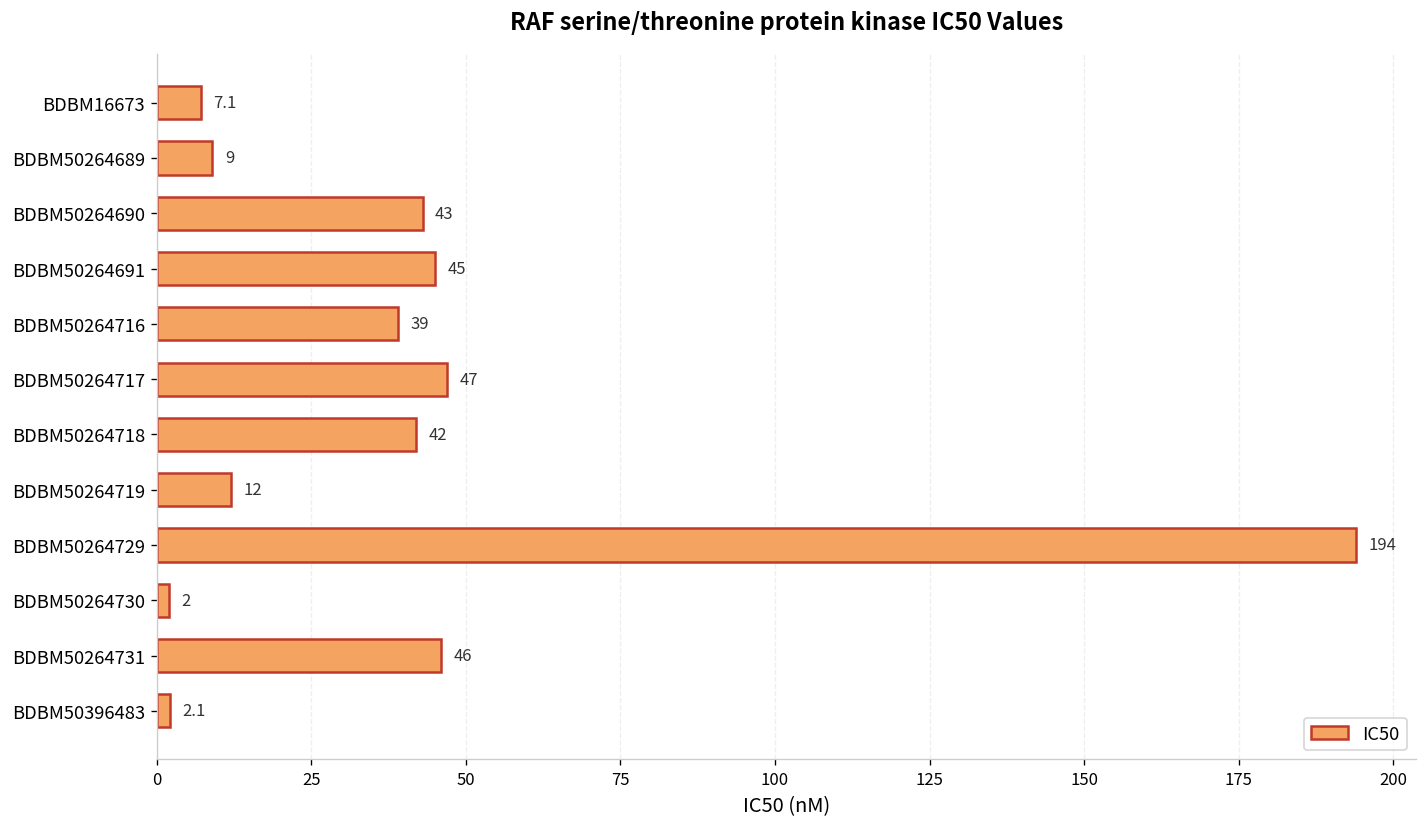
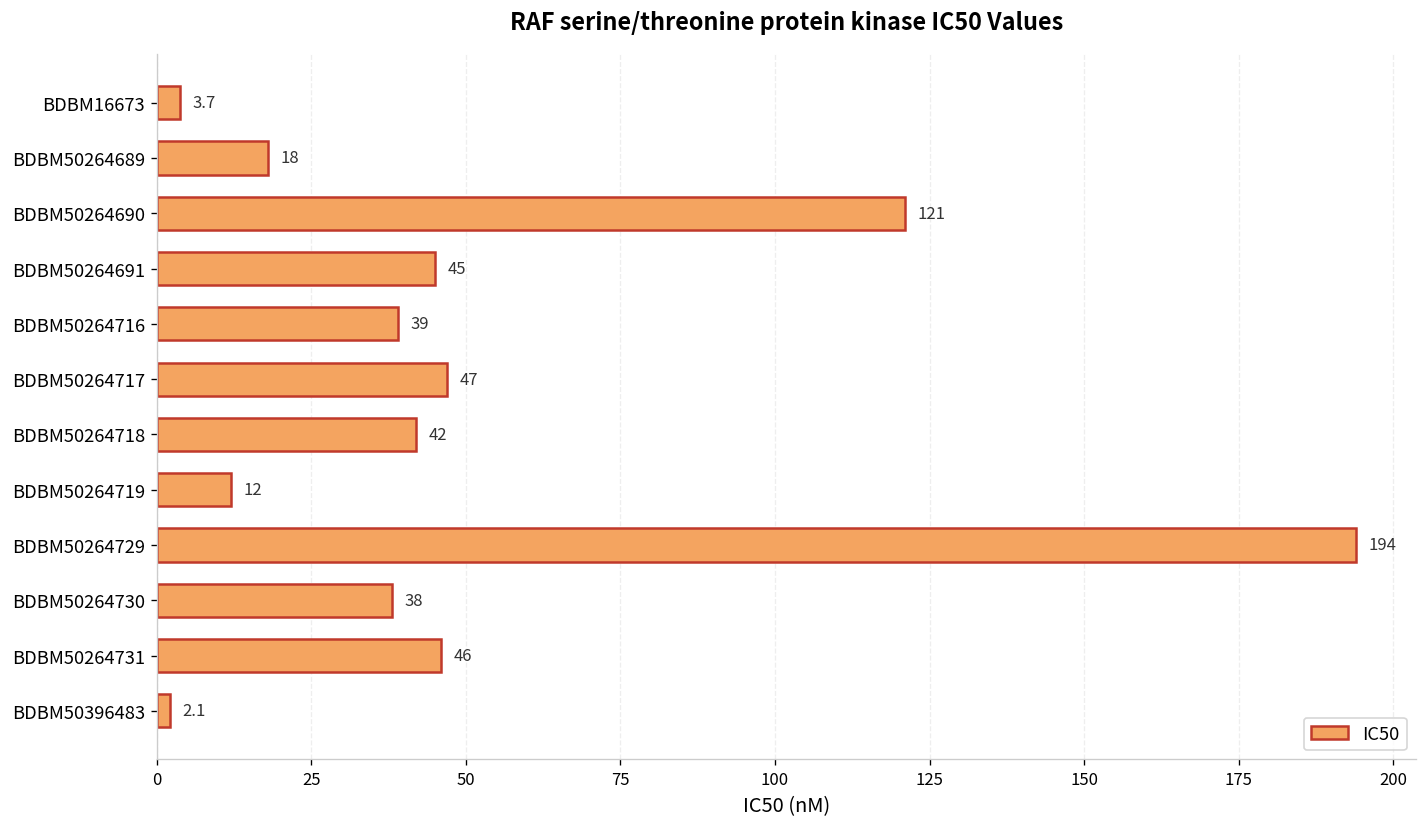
  {
-   "BDBM16673": 7.1,
-   "BDBM50264689": 9,
-   "BDBM50264690": 43,
+   "BDBM16673": 3.7,
+   "BDBM50264689": 18,
+   "BDBM50264690": 121,
    "BDBM50264691": 45,
    "BDBM50264716": 39,
    "BDBM50264717": 47,
    "BDBM50264718": 42,
    "BDBM50264719": 12,
    "BDBM50264729": 194,
-   "BDBM50264730": 2,
+   "BDBM50264730": 38,
    "BDBM50264731": 46,
    "BDBM50396483": 2.1
  }
